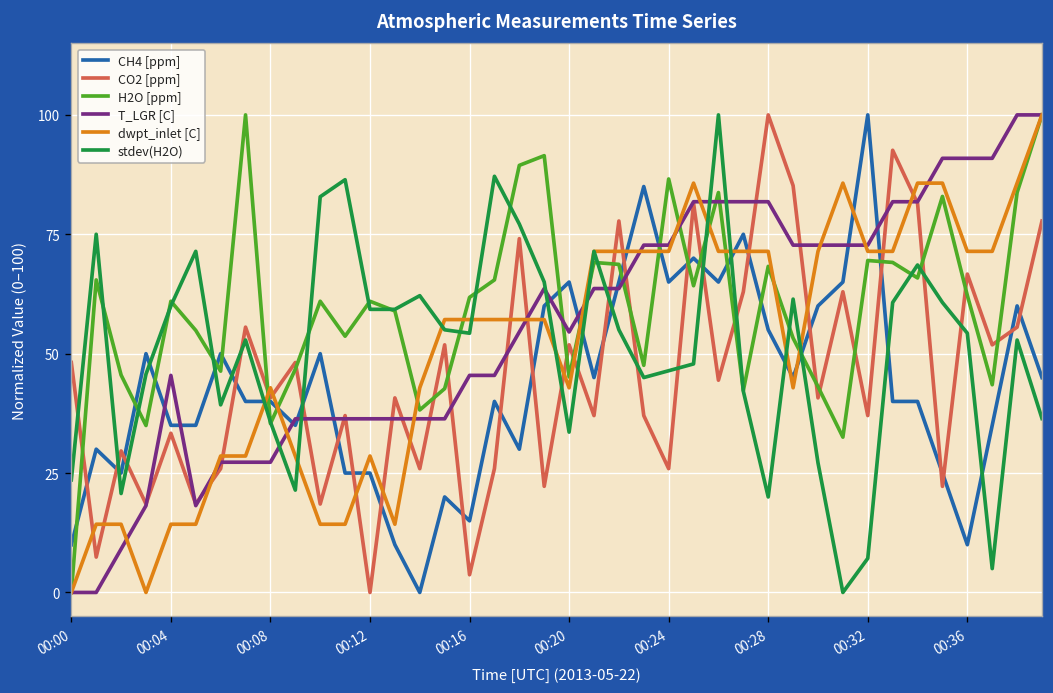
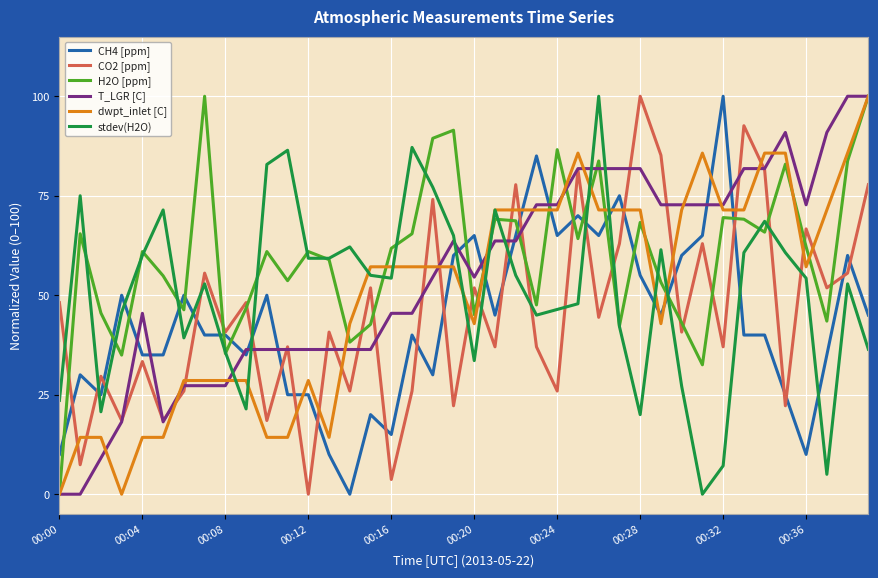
  {
    "CH4 [ppm]": {
      "00:00": 10,
      "00:04": 35,
      "00:08": 40,
      "00:12": 25,
      "00:16": 15,
      "00:20": 65,
      "00:24": 65,
      "00:28": 55,
      "00:32": 100,
      "00:36": 10
    },
    "CO2 [ppm]": {
      "00:00": 48,
      "00:04": 33,
      "00:08": 41,
      "00:12": 0,
      "00:16": 4,
      "00:20": 52,
      "00:24": 26,
      "00:28": 100,
      "00:32": 37,
      "00:36": 67
    },
    "H2O [ppm]": {
      "00:04": 61,
      "00:12": 61,
      "00:16": 62,
      "00:20": 45,
      "00:24": 87,
      "00:28": 68,
      "00:32": 70,
      "00:36": 62
    },
    "T_LGR [C]": {
      "00:04": 45,
      "00:08": 27,
      "00:12": 36,
      "00:16": 45,
      "00:20": 55,
      "00:24": 73,
      "00:28": 82,
      "00:32": 73,
-     "00:36": 91
+     "00:36": 73
    },
    "dwpt_inlet [C]": {
      "00:04": 14,
-     "00:08": 43,
+     "00:08": 29,
      "00:12": 29,
      "00:16": 57,
      "00:20": 43,
      "00:24": 71,
      "00:28": 71,
      "00:32": 71,
-     "00:36": 71
+     "00:36": 57
    },
    "stdev(H2O)": {
      "00:00": 24,
      "00:04": 60,
      "00:12": 59,
      "00:16": 54,
      "00:20": 34,
      "00:24": 46,
      "00:28": 20,
      "00:32": 7,
      "00:36": 54
    }
  }
